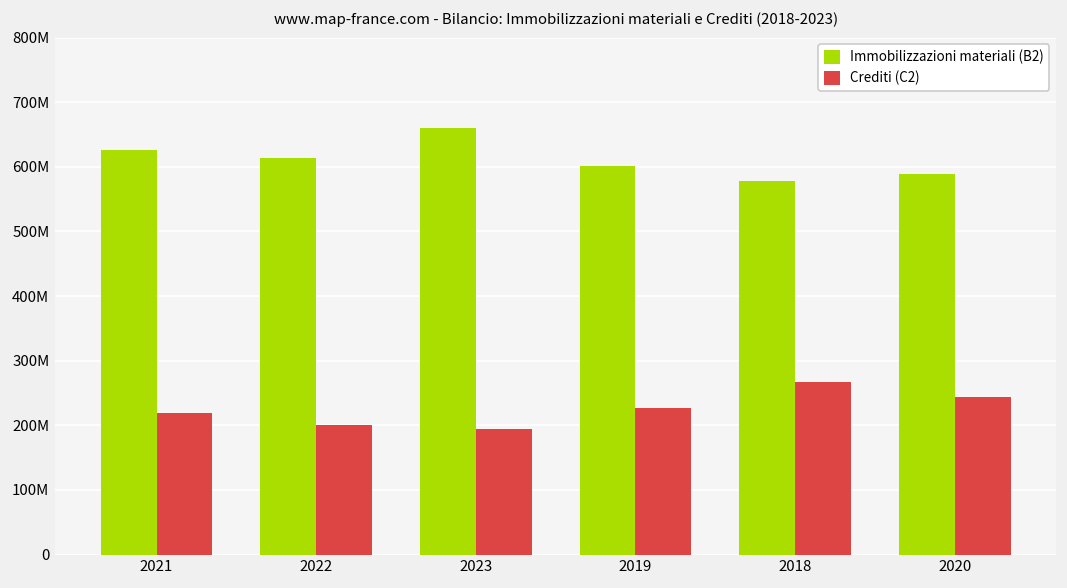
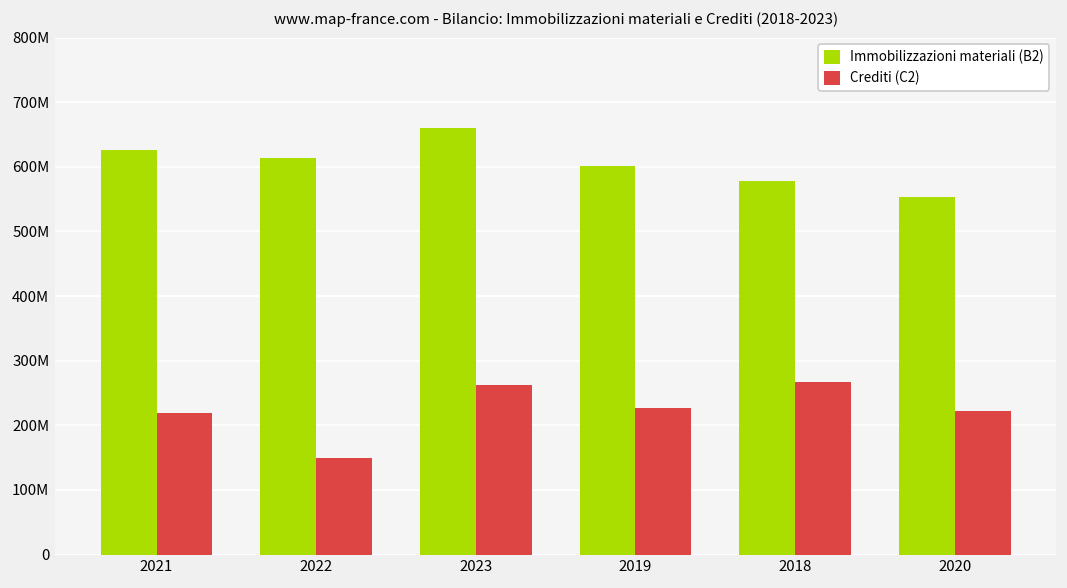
  {
    "Immobilizzazioni materiali (B2)": {
      "2021": 630000000,
      "2022": 610000000,
      "2023": 660000000,
      "2019": 600000000,
      "2018": 580000000,
-     "2020": 590000000
+     "2020": 550000000
    },
    "Crediti (C2)": {
      "2021": 220000000,
-     "2022": 200000000,
-     "2023": 190000000,
+     "2022": 150000000,
+     "2023": 260000000,
      "2019": 230000000,
      "2018": 270000000,
-     "2020": 240000000
+     "2020": 220000000
    }
  }
